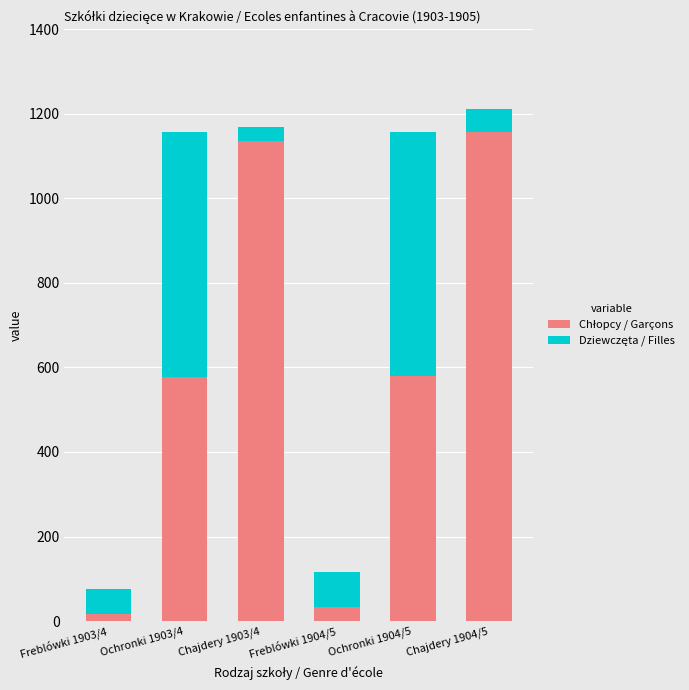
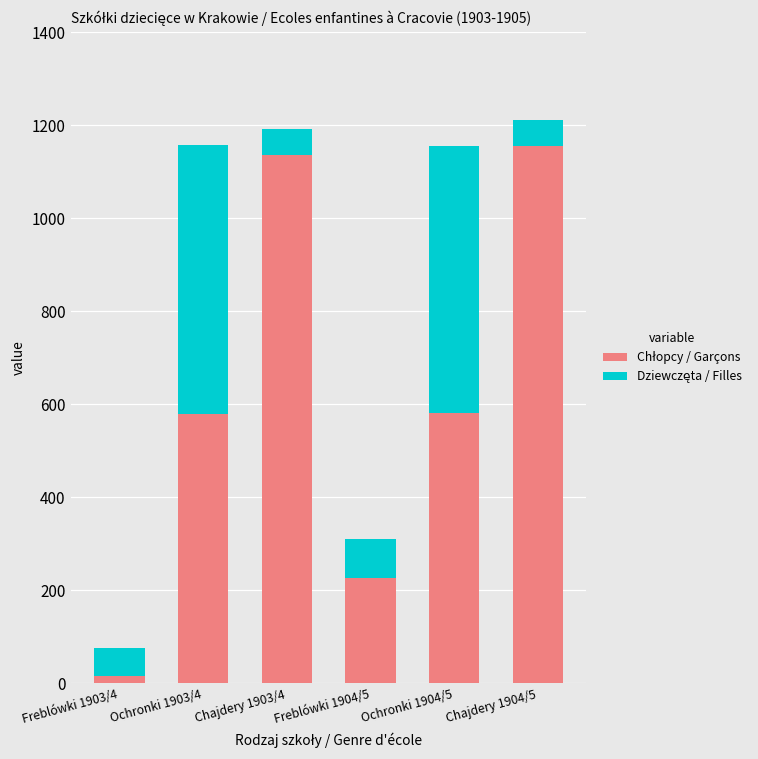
  {
    "Chłopcy / Garçons": {
      "Freblówki 1903/4": 20,
      "Ochronki 1903/4": 580,
      "Chajdery 1903/4": 1140,
-     "Freblówki 1904/5": 30,
+     "Freblówki 1904/5": 230,
      "Ochronki 1904/5": 580,
      "Chajdery 1904/5": 1160
    },
    "Dziewczęta / Filles": {
      "Freblówki 1903/4": 60,
      "Ochronki 1903/4": 580,
-     "Chajdery 1903/4": 30,
+     "Chajdery 1903/4": 60,
      "Freblówki 1904/5": 80,
      "Ochronki 1904/5": 580,
      "Chajdery 1904/5": 60
    }
  }
